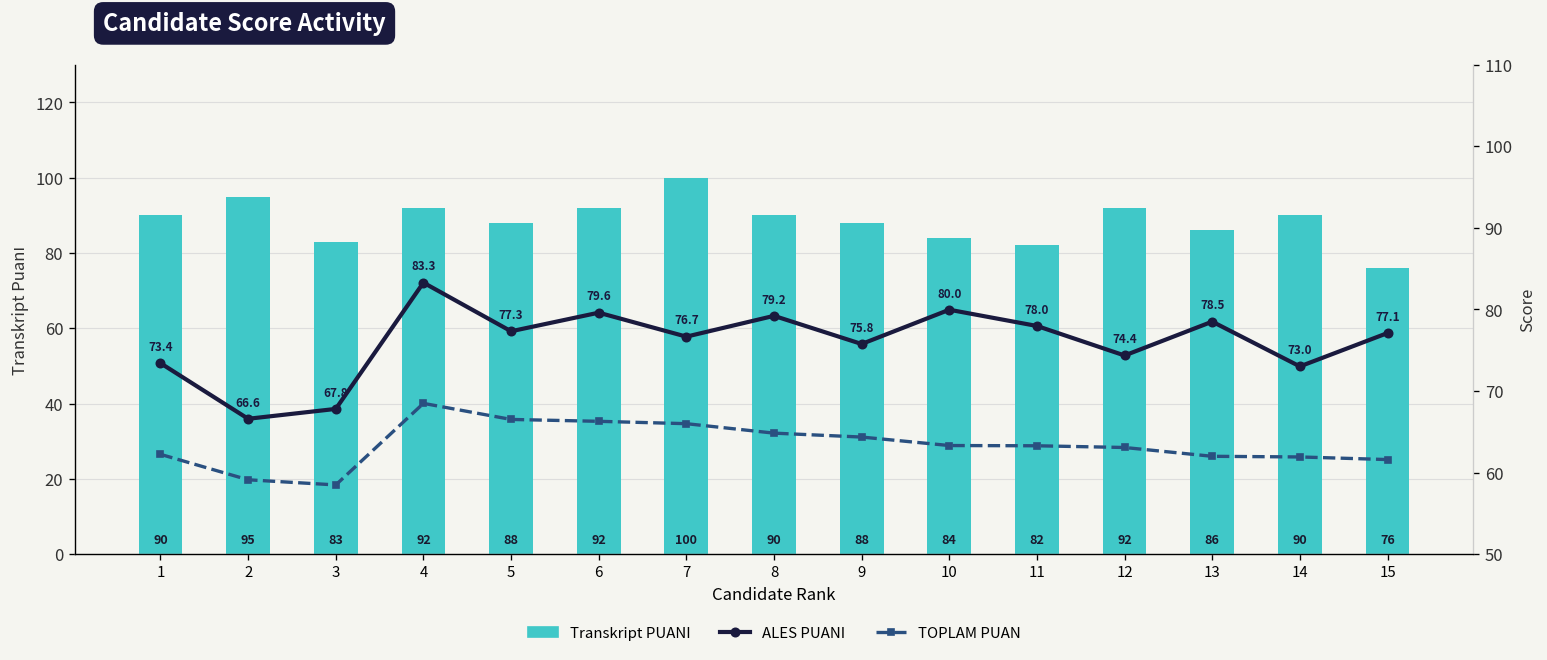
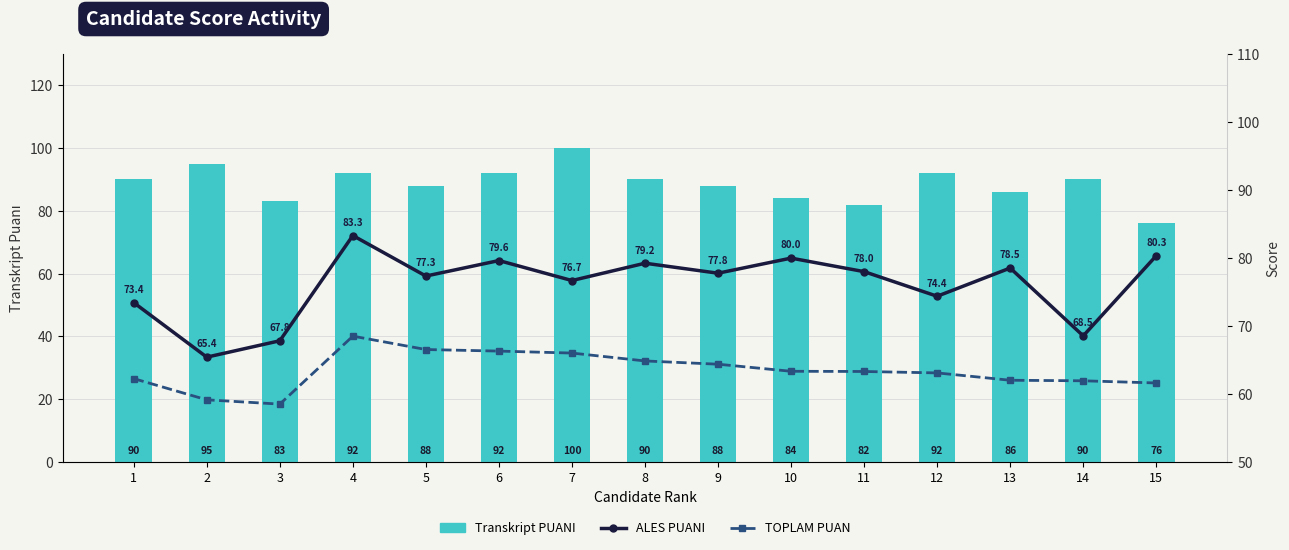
  {
    "Transkript PUANI": {
      "1": 90,
      "2": 95,
      "3": 83,
      "4": 92,
      "5": 88,
      "6": 92,
      "7": 100,
      "8": 90,
      "9": 88,
      "10": 84,
      "11": 82,
      "12": 92,
      "13": 86,
      "14": 90,
      "15": 76
    },
    "ALES PUANI": {
      "1": 73.4,
-     "2": 66.6,
+     "2": 65.4,
      "3": 67.8,
      "4": 83.3,
      "5": 77.3,
      "6": 79.6,
      "7": 76.7,
      "8": 79.2,
-     "9": 75.8,
+     "9": 77.8,
      "10": 80.0,
      "11": 78.0,
      "12": 74.4,
      "13": 78.5,
-     "14": 73.0,
-     "15": 77.1
+     "14": 68.5,
+     "15": 80.3
    }
  }
